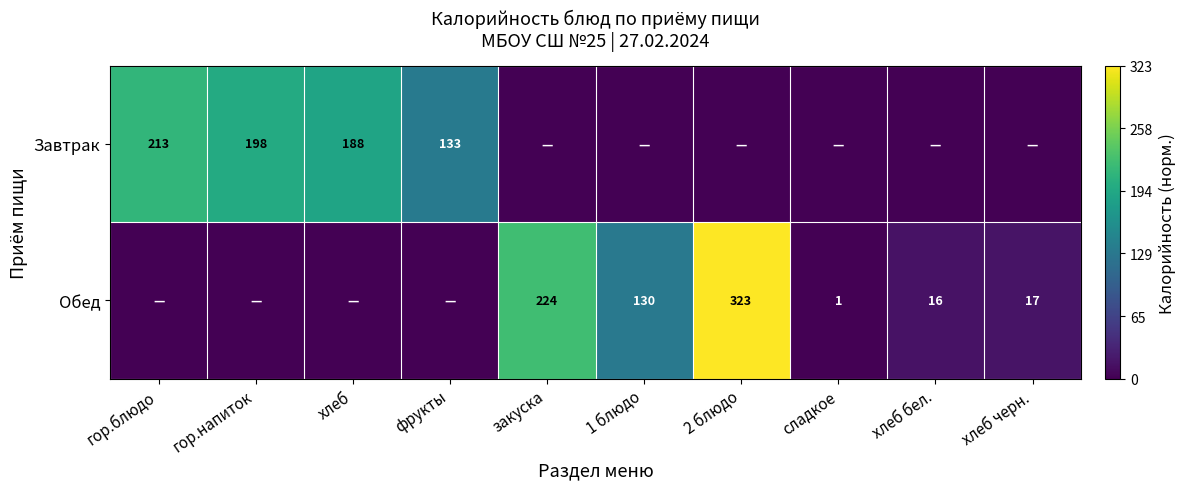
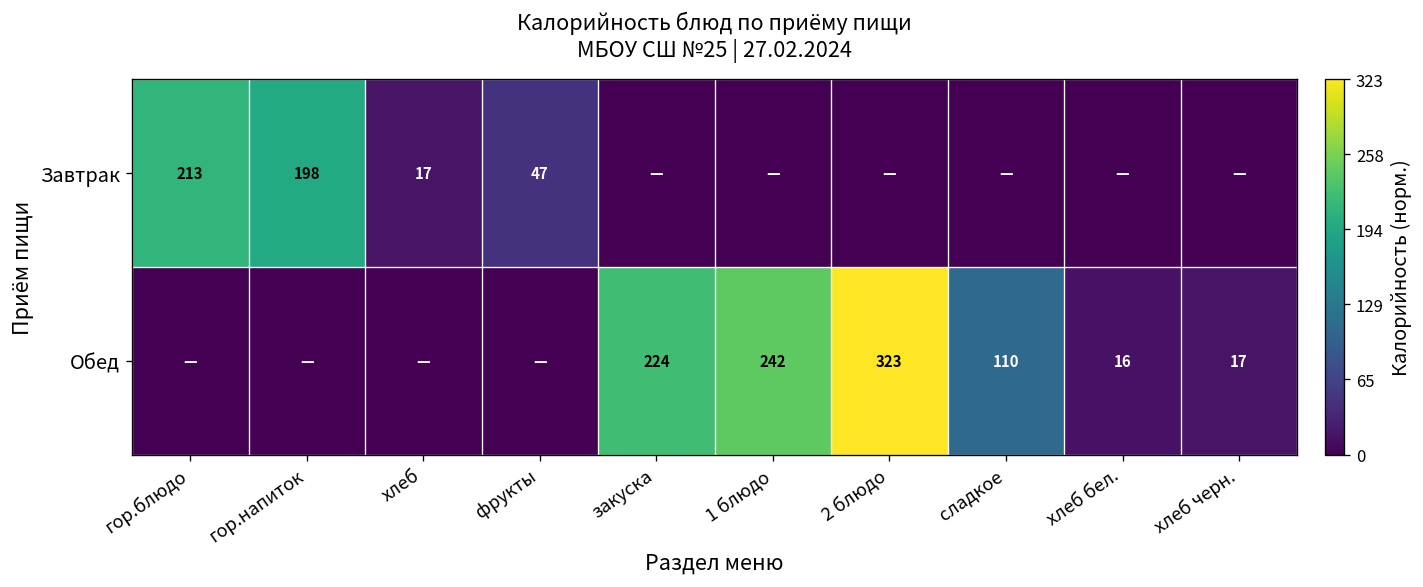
  {
    "Завтрак": {
      "гор.блюдо": 213,
      "гор.напиток": 198,
-     "хлеб": 188,
-     "фрукты": 133
+     "хлеб": 17,
+     "фрукты": 47
    },
    "Обед": {
      "закуска": 224,
-     "1 блюдо": 130,
+     "1 блюдо": 242,
      "2 блюдо": 323,
-     "сладкое": 1,
+     "сладкое": 110,
      "хлеб бел.": 16,
      "хлеб черн.": 17
    }
  }
